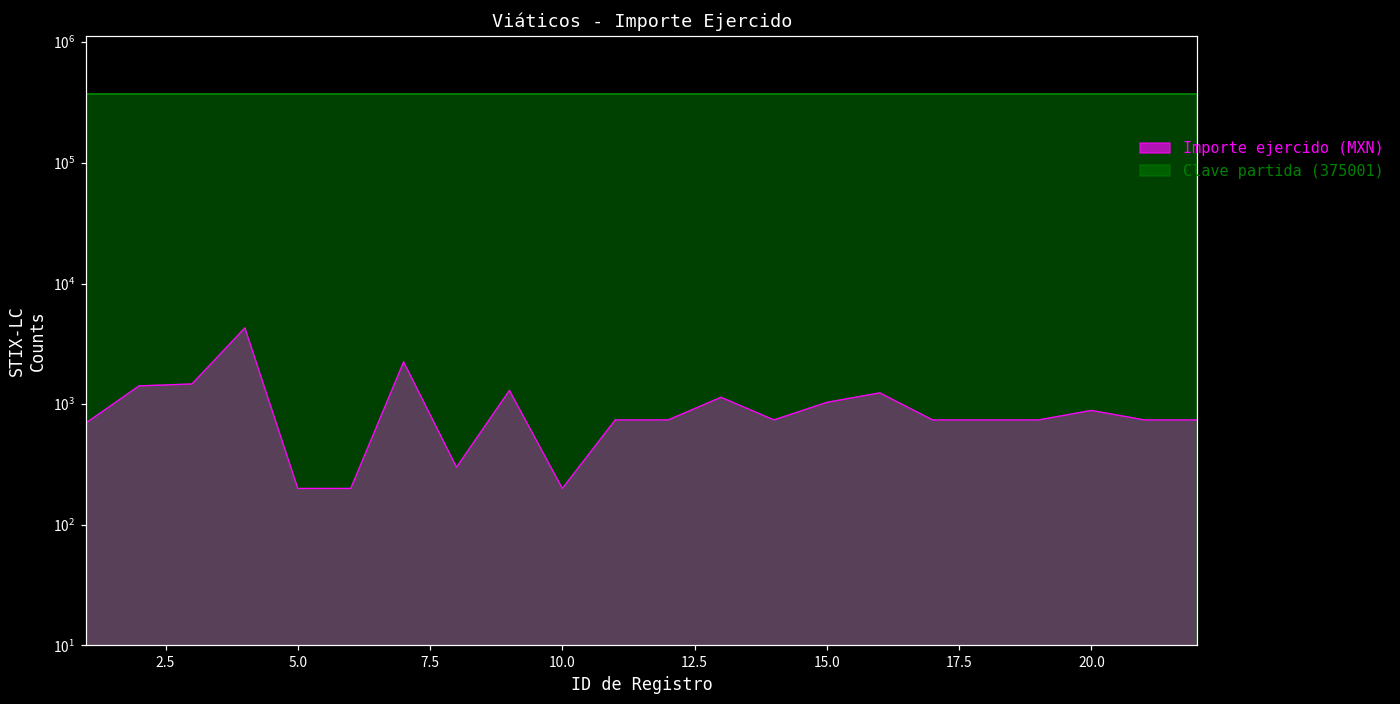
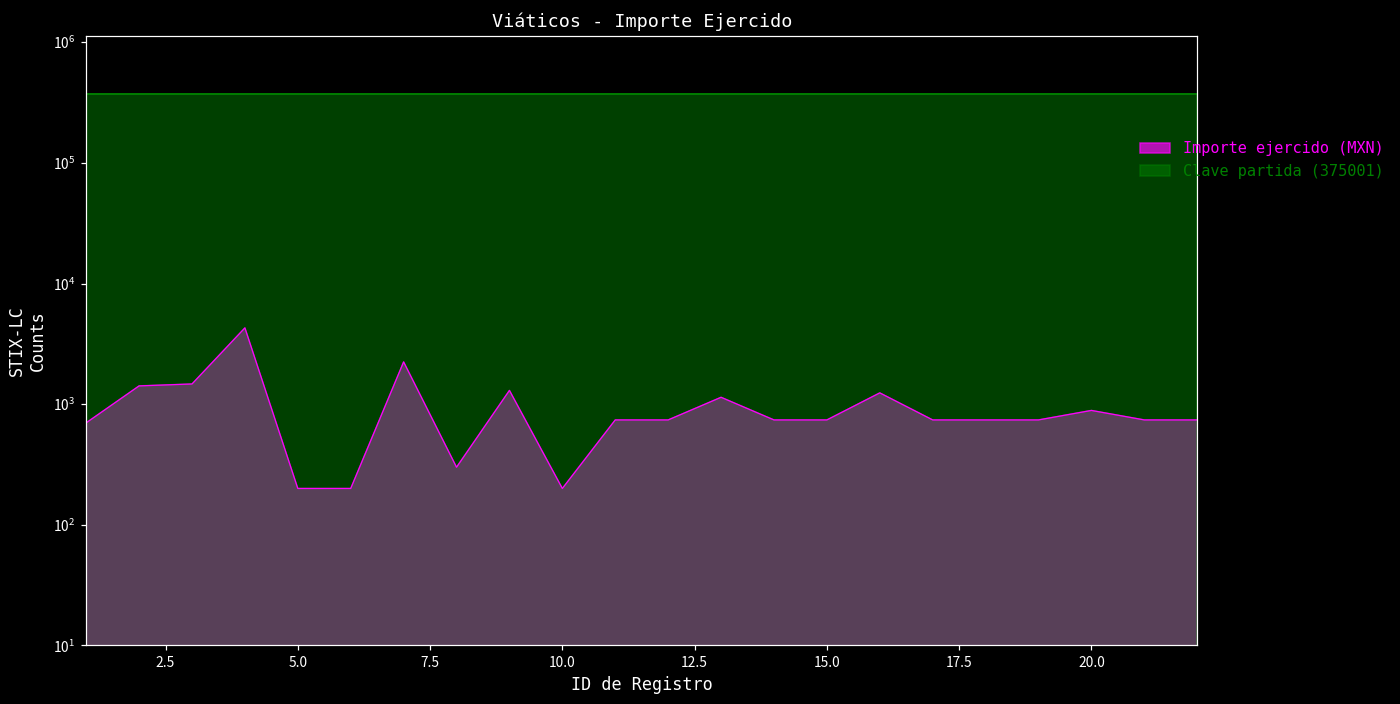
  {
    "Importe ejercido (MXN)": {
      "5.0": 200,
      "10.0": 200,
-     "15.0": 1000,
+     "15.0": 700,
      "20.0": 900
    },
    "Clave partida (375001)": {
      "5.0": 380000,
      "10.0": 380000,
      "15.0": 380000,
      "20.0": 380000
    }
  }
